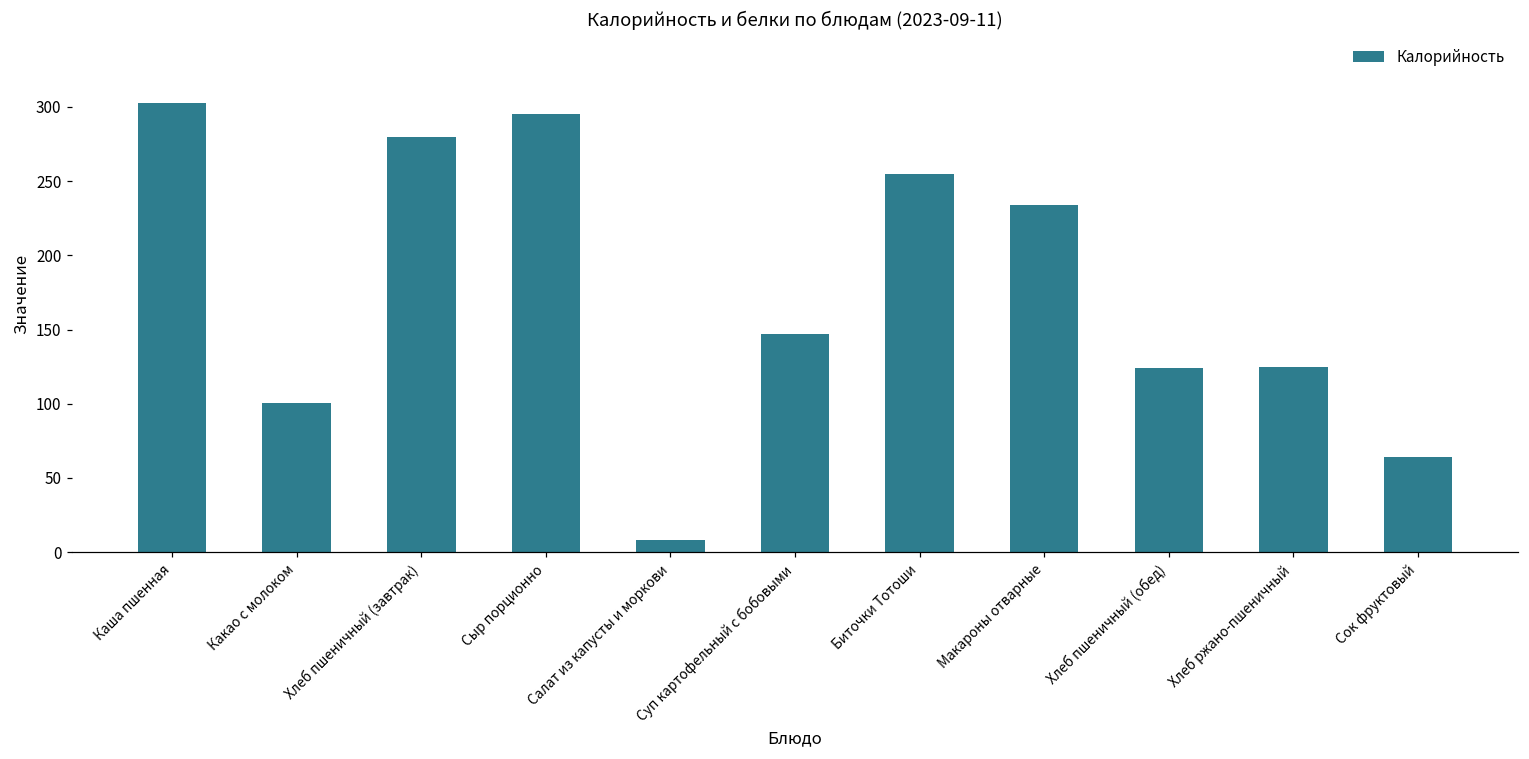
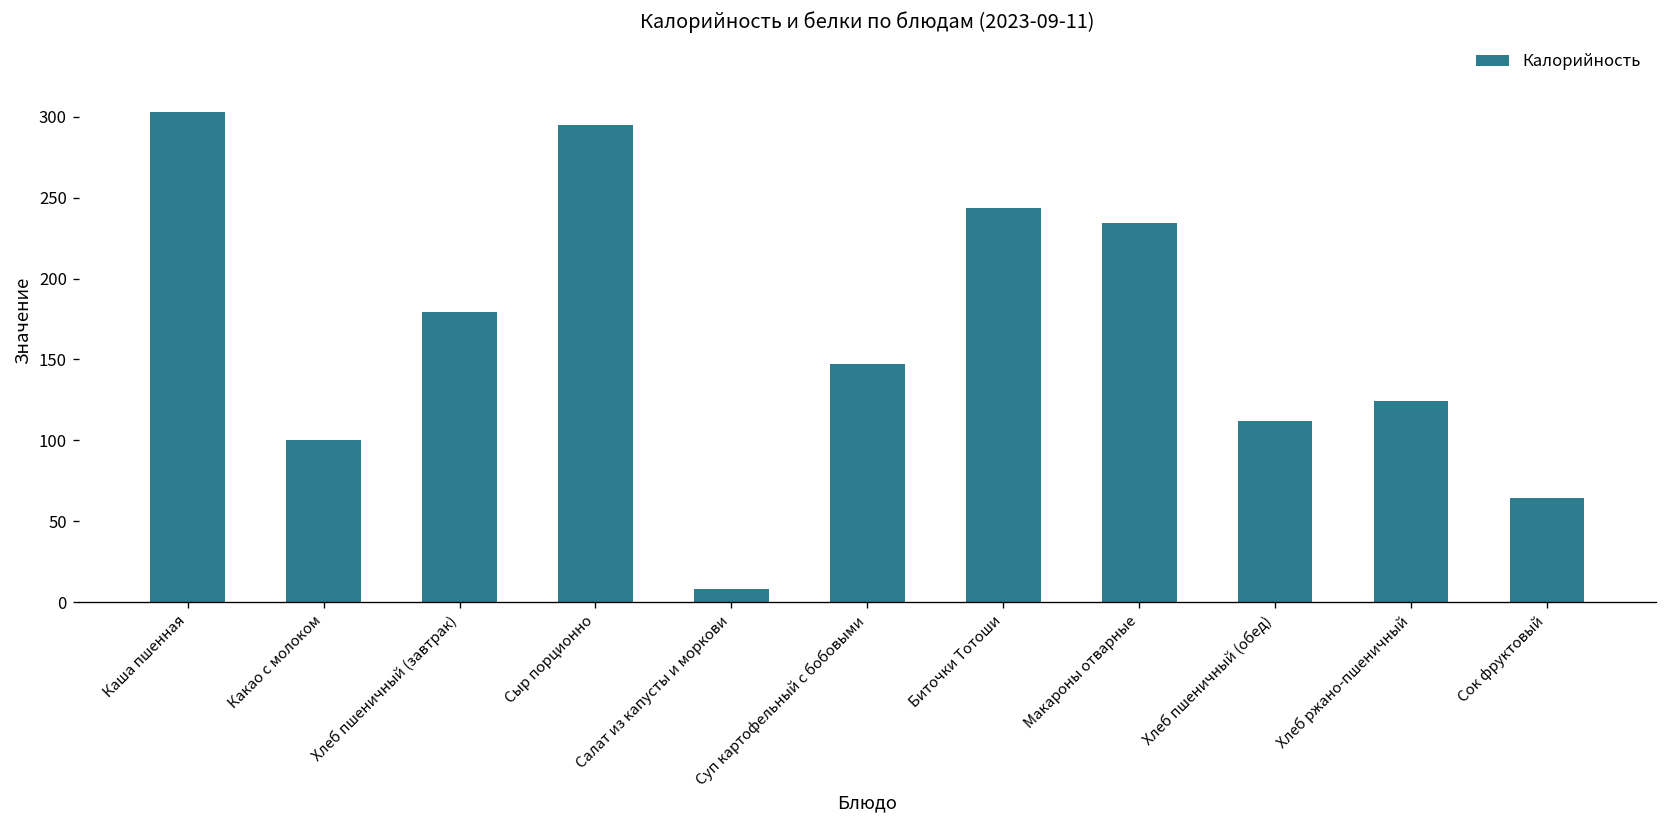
  {
    "Каша пшенная": 303,
    "Какао с молоком": 100,
-   "Хлеб пшеничный (завтрак)": 279,
+   "Хлеб пшеничный (завтрак)": 179,
    "Сыр порционно": 295,
    "Салат из капусты и моркови": 8,
    "Суп картофельный с бобовыми": 147,
-   "Биточки Тотоши": 255,
+   "Биточки Тотоши": 244,
    "Макароны отварные": 234,
-   "Хлеб пшеничный (обед)": 124,
+   "Хлеб пшеничный (обед)": 112,
    "Хлеб ржано-пшеничный": 125,
    "Сок фруктовый": 64
  }
